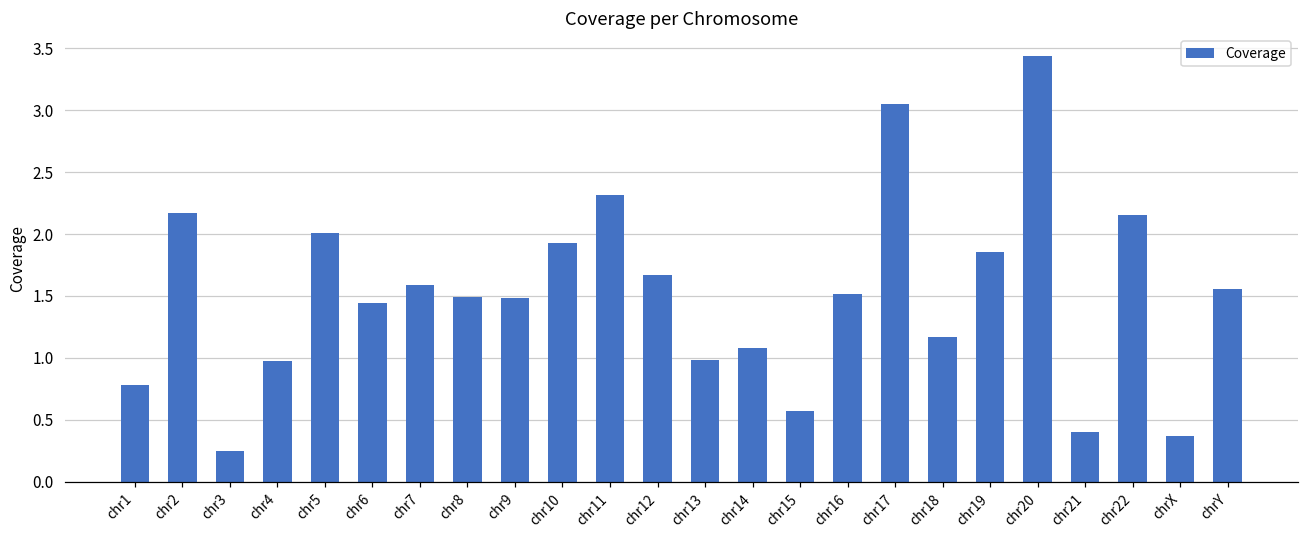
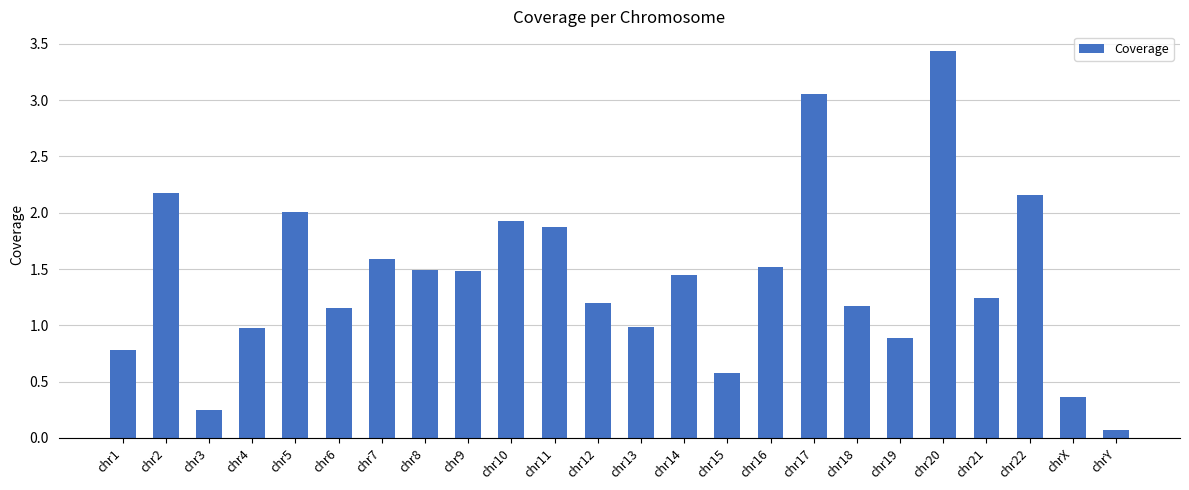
  {
    "chr1": 0.78,
    "chr2": 2.17,
    "chr3": 0.25,
    "chr4": 0.97,
    "chr5": 2.01,
-   "chr6": 1.45,
+   "chr6": 1.15,
    "chr7": 1.59,
    "chr8": 1.49,
    "chr9": 1.48,
    "chr10": 1.93,
-   "chr11": 2.31,
-   "chr12": 1.67,
+   "chr11": 1.88,
+   "chr12": 1.20,
    "chr13": 0.98,
-   "chr14": 1.08,
+   "chr14": 1.45,
    "chr15": 0.57,
    "chr16": 1.51,
    "chr17": 3.05,
    "chr18": 1.17,
-   "chr19": 1.85,
+   "chr19": 0.89,
    "chr20": 3.44,
-   "chr21": 0.40,
+   "chr21": 1.24,
    "chr22": 2.16,
    "chrX": 0.37,
-   "chrY": 1.56
+   "chrY": 0.07
  }
